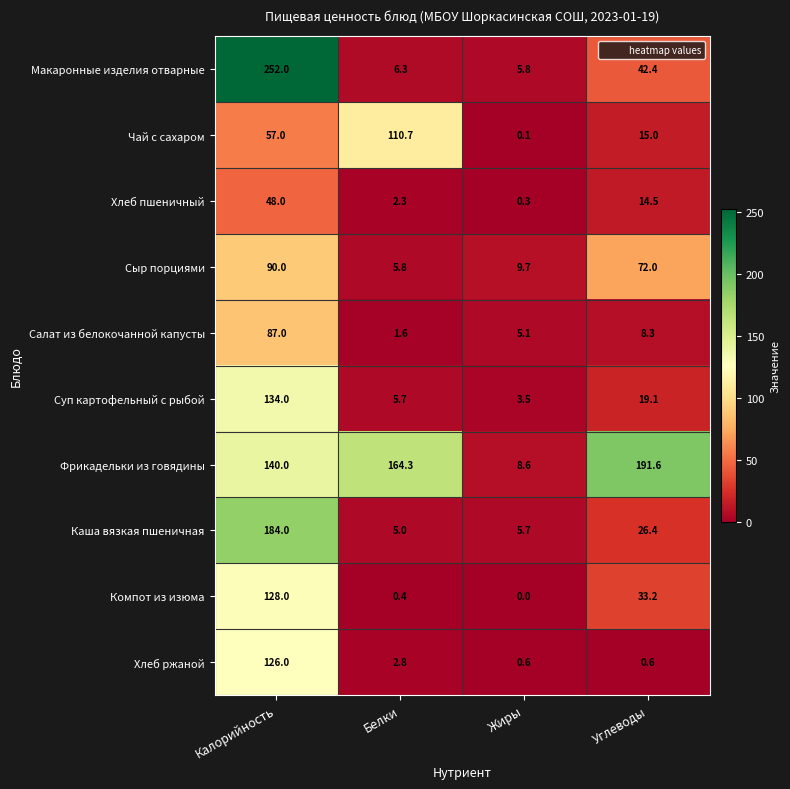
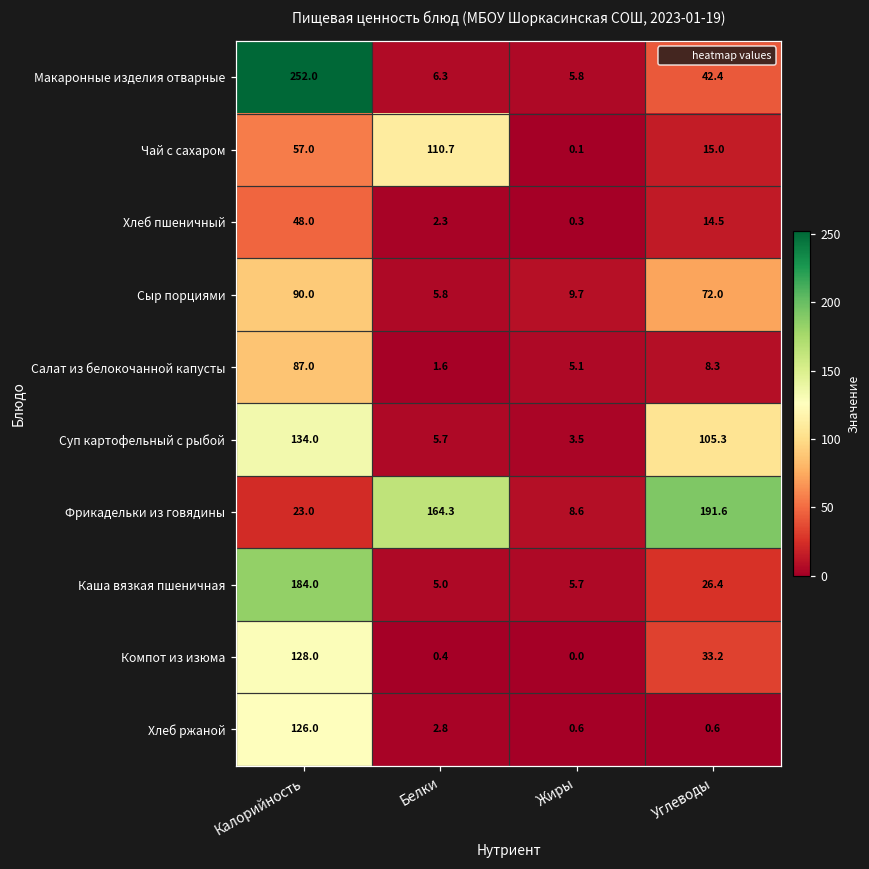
  {
    "Макаронные изделия отварные": {
      "Калорийность": 252.0,
      "Белки": 6.3,
      "Жиры": 5.8,
      "Углеводы": 42.4
    },
    "Чай с сахаром": {
      "Калорийность": 57.0,
      "Белки": 110.7,
      "Жиры": 0.1,
      "Углеводы": 15.0
    },
    "Хлеб пшеничный": {
      "Калорийность": 48.0,
      "Белки": 2.3,
      "Жиры": 0.3,
      "Углеводы": 14.5
    },
    "Сыр порциями": {
      "Калорийность": 90.0,
      "Белки": 5.8,
      "Жиры": 9.7,
      "Углеводы": 72.0
    },
    "Салат из белокочанной капусты": {
      "Калорийность": 87.0,
      "Белки": 1.6,
      "Жиры": 5.1,
      "Углеводы": 8.3
    },
    "Суп картофельный с рыбой": {
      "Калорийность": 134.0,
      "Белки": 5.7,
      "Жиры": 3.5,
-     "Углеводы": 19.1
+     "Углеводы": 105.3
    },
    "Фрикадельки из говядины": {
-     "Калорийность": 140.0,
+     "Калорийность": 23.0,
      "Белки": 164.3,
      "Жиры": 8.6,
      "Углеводы": 191.6
    },
    "Каша вязкая пшеничная": {
      "Калорийность": 184.0,
      "Белки": 5.0,
      "Жиры": 5.7,
      "Углеводы": 26.4
    },
    "Компот из изюма": {
      "Калорийность": 128.0,
      "Белки": 0.4,
      "Жиры": 0.0,
      "Углеводы": 33.2
    },
    "Хлеб ржаной": {
      "Калорийность": 126.0,
      "Белки": 2.8,
      "Жиры": 0.6,
      "Углеводы": 0.6
    }
  }
